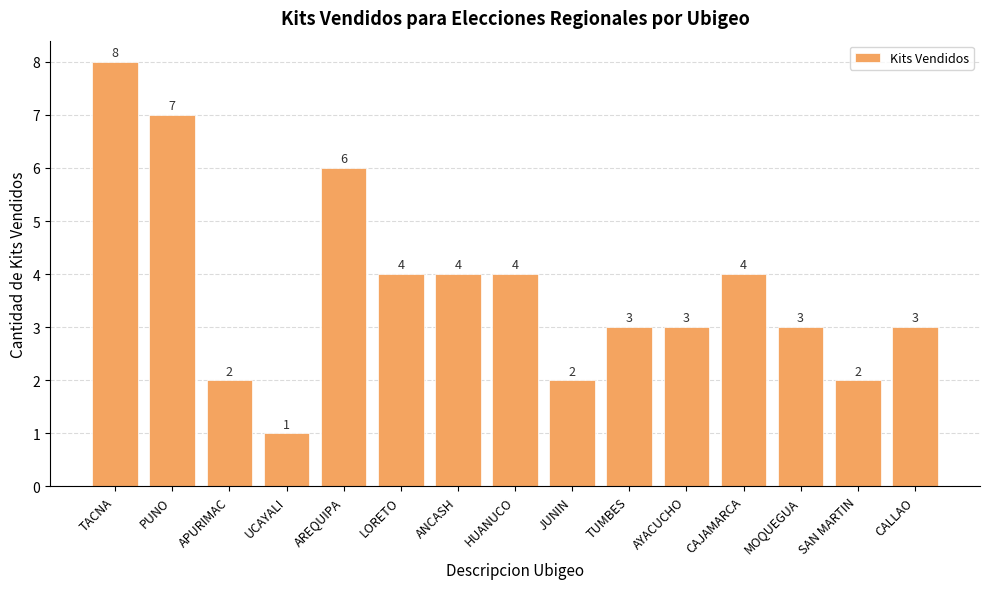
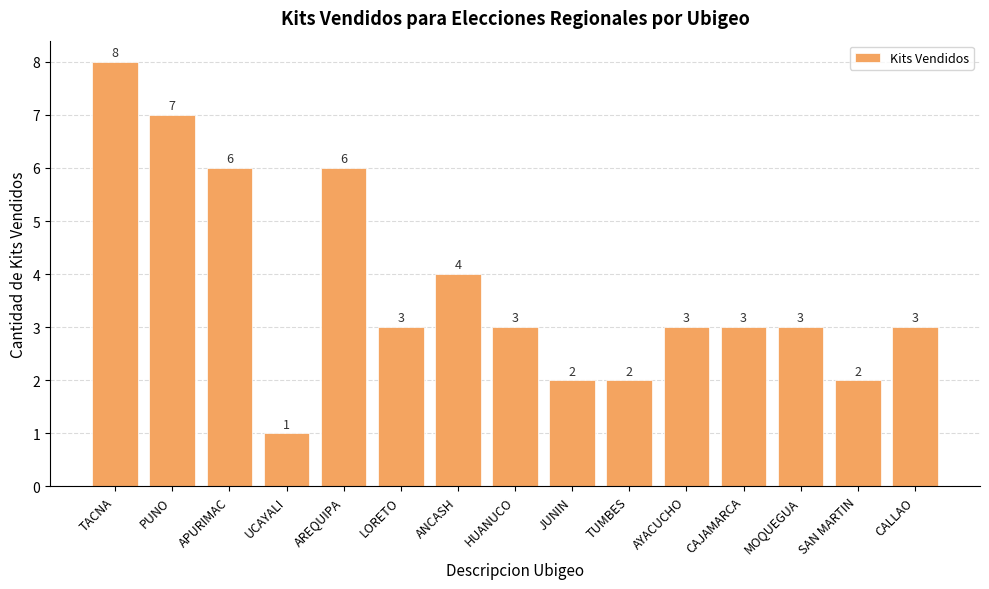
  {
    "TACNA": 8,
    "PUNO": 7,
-   "APURIMAC": 2,
+   "APURIMAC": 6,
    "UCAYALI": 1,
    "AREQUIPA": 6,
-   "LORETO": 4,
+   "LORETO": 3,
    "ANCASH": 4,
-   "HUANUCO": 4,
+   "HUANUCO": 3,
    "JUNIN": 2,
-   "TUMBES": 3,
+   "TUMBES": 2,
    "AYACUCHO": 3,
-   "CAJAMARCA": 4,
+   "CAJAMARCA": 3,
    "MOQUEGUA": 3,
    "SAN MARTIN": 2,
    "CALLAO": 3
  }
